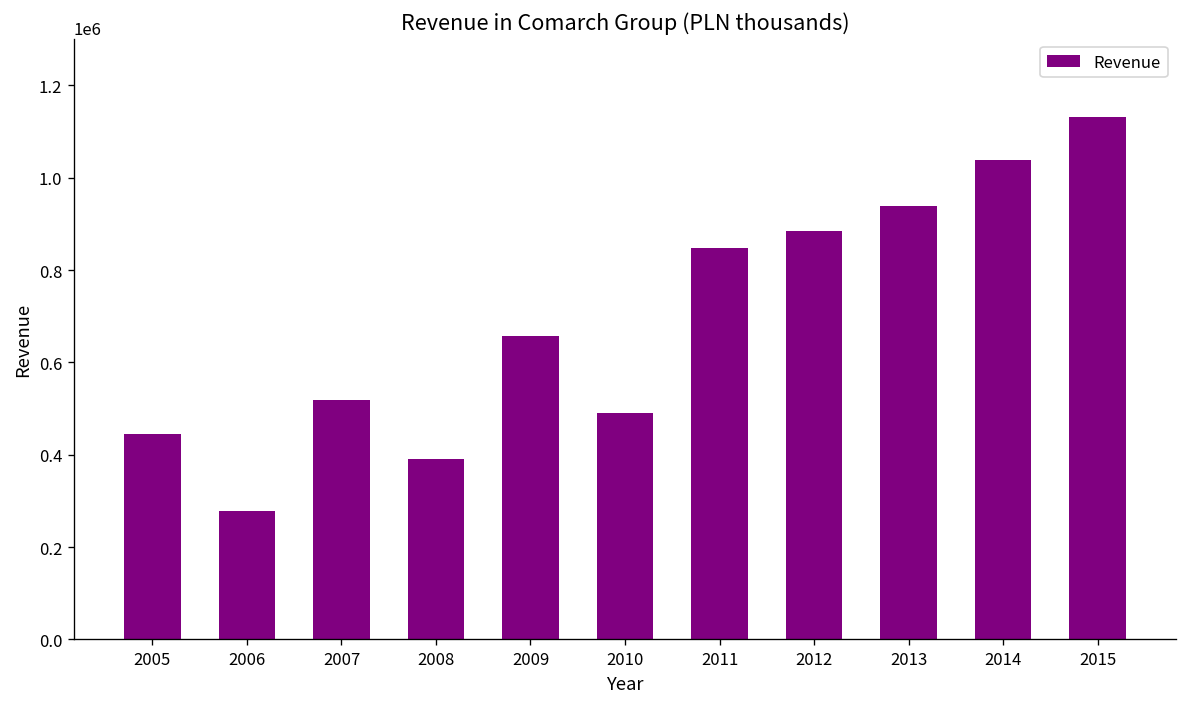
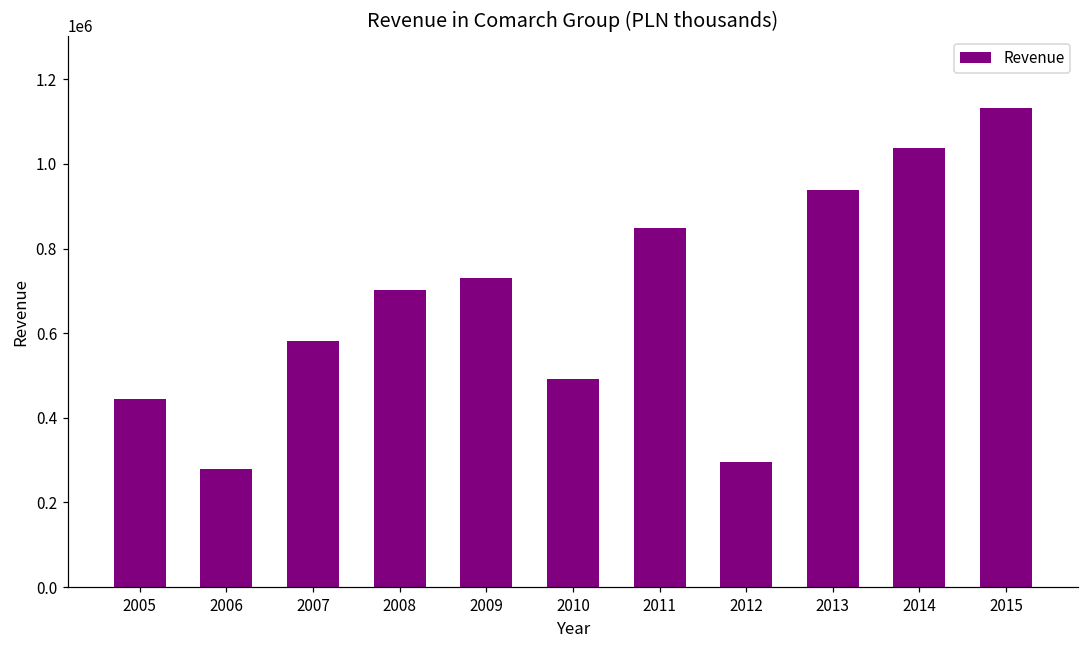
  {
    "2005": 440000,
    "2006": 280000,
-   "2007": 520000,
-   "2008": 390000,
-   "2009": 660000,
+   "2007": 580000,
+   "2008": 700000,
+   "2009": 730000,
    "2010": 490000,
    "2011": 850000,
-   "2012": 880000,
+   "2012": 300000,
    "2013": 940000,
    "2014": 1040000,
    "2015": 1130000
  }
